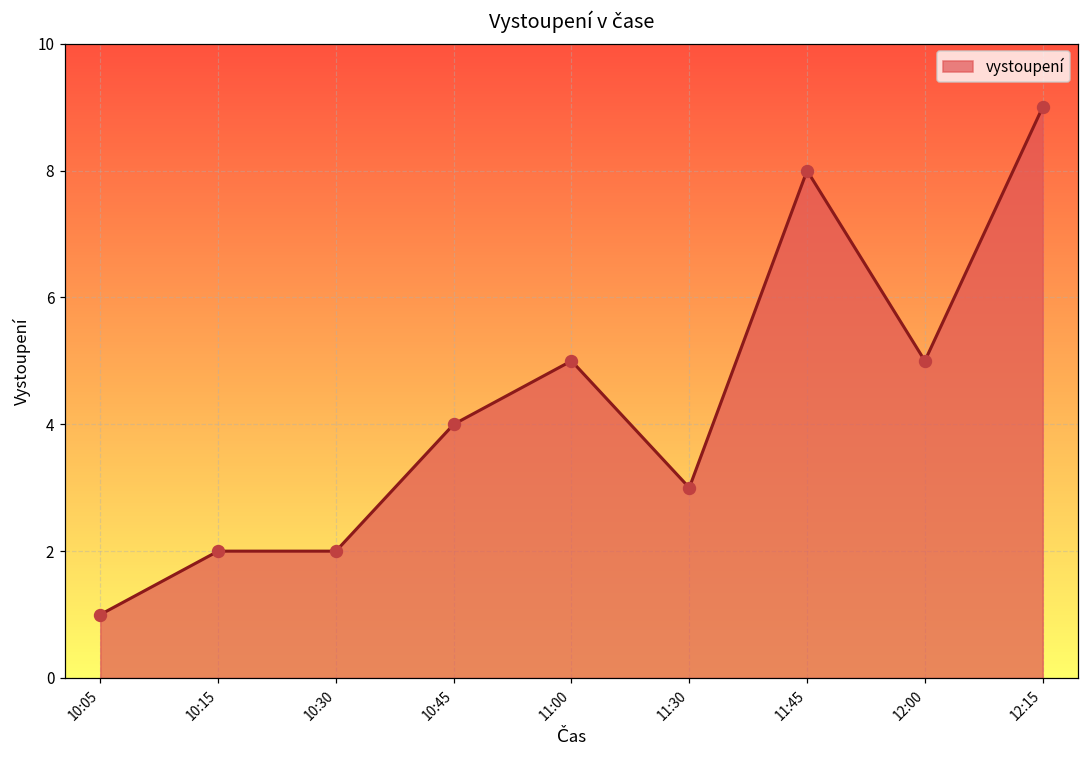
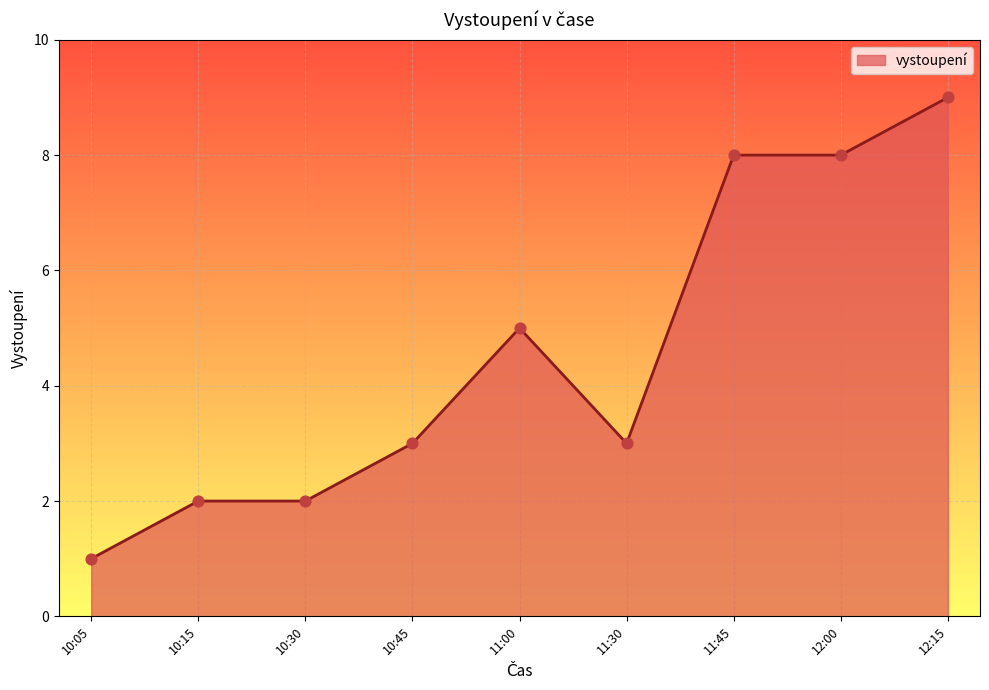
  {
    "10:05": 1,
    "10:15": 2,
    "10:30": 2,
-   "10:45": 4,
+   "10:45": 3,
    "11:00": 5,
    "11:30": 3,
    "11:45": 8,
-   "12:00": 5,
+   "12:00": 8,
    "12:15": 9
  }
